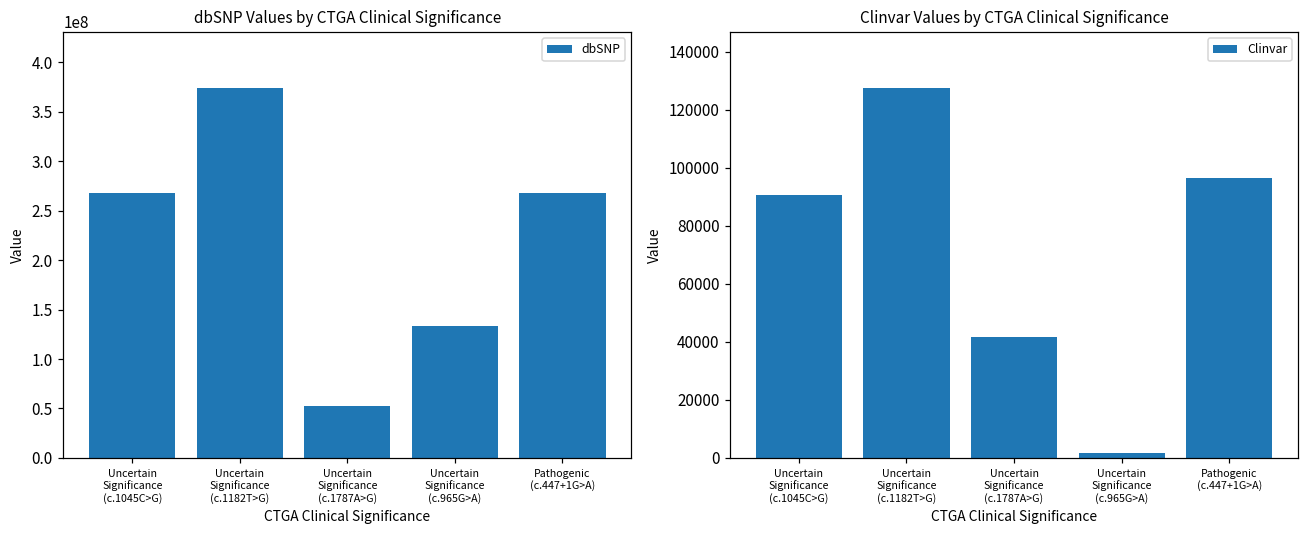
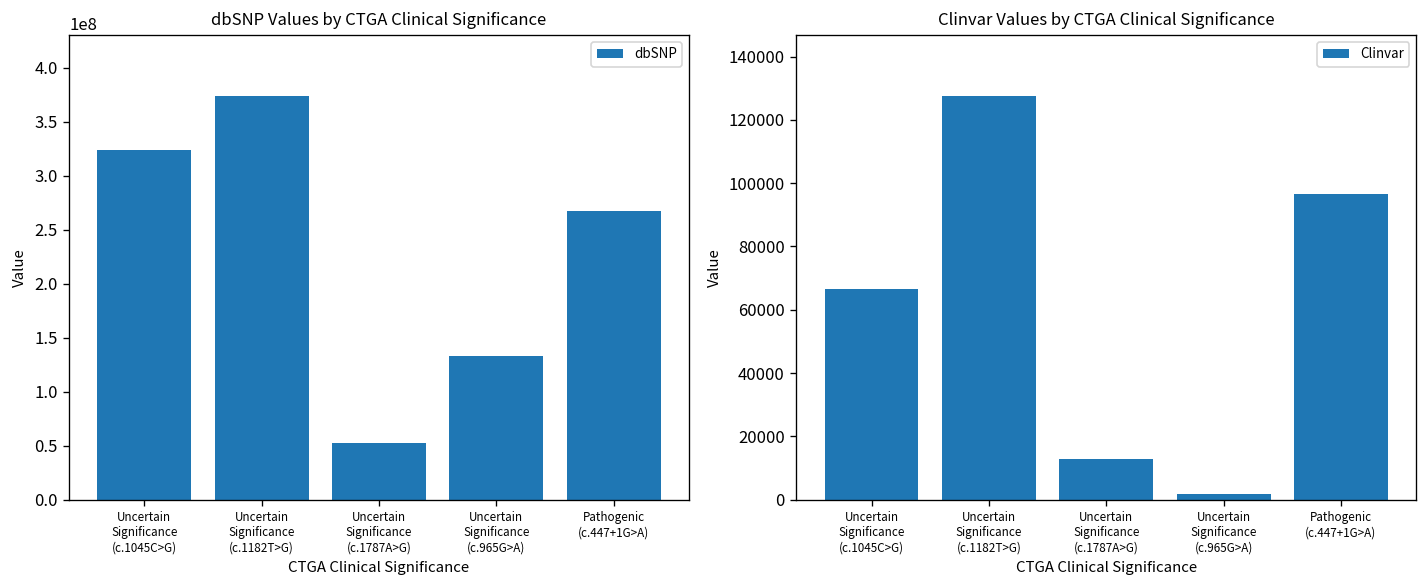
  {
    "dbSNP Values by CTGA Clinical Significance": {
-     "Uncertain Significance (c.1045C>G)": 270000000,
+     "Uncertain Significance (c.1045C>G)": 320000000,
      "Uncertain Significance (c.1182T>G)": 370000000,
      "Uncertain Significance (c.1787A>G)": 50000000,
      "Uncertain Significance (c.965G>A)": 130000000,
      "Pathogenic (c.447+1G>A)": 270000000
    },
    "Clinvar Values by CTGA Clinical Significance": {
-     "Uncertain Significance (c.1045C>G)": 91000,
+     "Uncertain Significance (c.1045C>G)": 66000,
      "Uncertain Significance (c.1182T>G)": 128000,
-     "Uncertain Significance (c.1787A>G)": 42000,
+     "Uncertain Significance (c.1787A>G)": 13000,
      "Uncertain Significance (c.965G>A)": 2000,
      "Pathogenic (c.447+1G>A)": 96000
    }
  }
